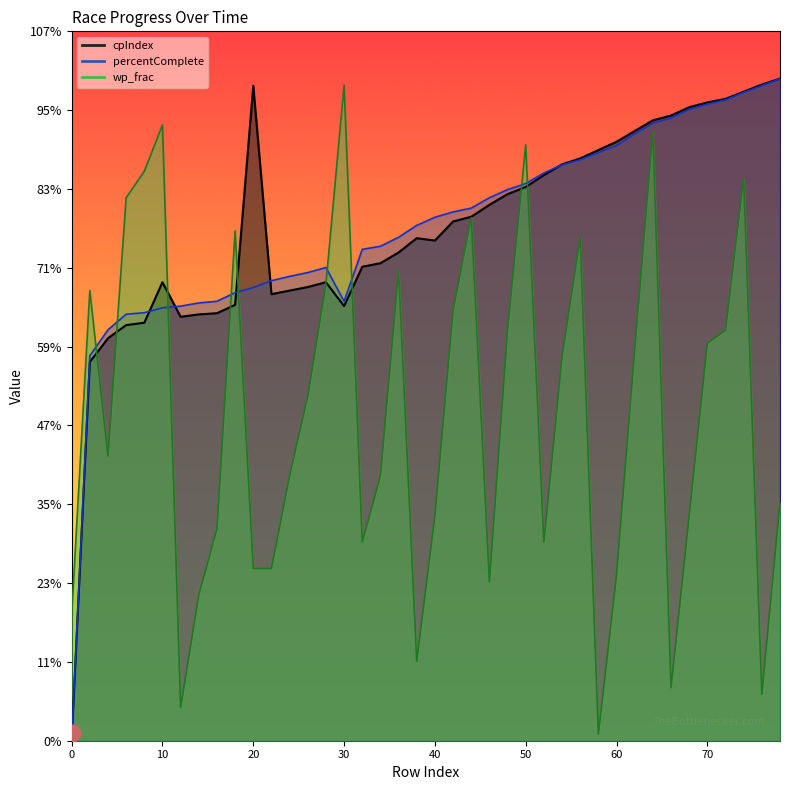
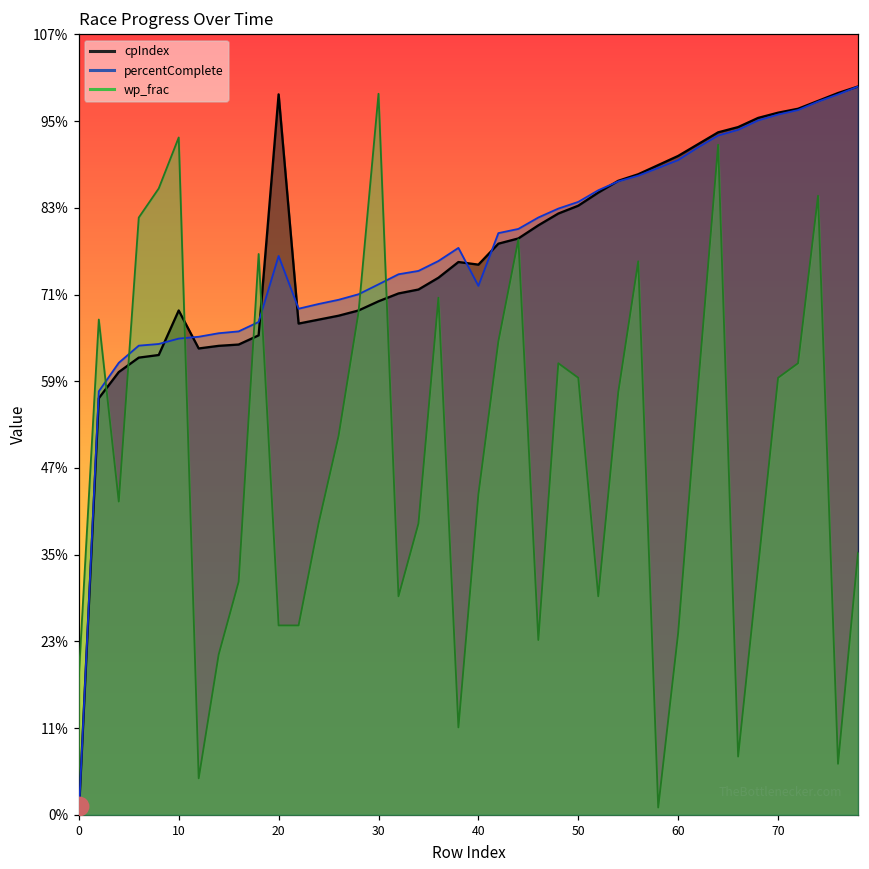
  {
    "cpIndex": {
      "10": "69%",
      "20": "99%",
-     "30": "66%",
+     "30": "70%",
      "40": "75%",
      "50": "84%",
      "60": "90%"
    },
    "percentComplete": {
      "10": "65%",
-     "20": "68%",
-     "30": "66%",
-     "40": "79%",
+     "20": "77%",
+     "30": "73%",
+     "40": "73%",
      "50": "84%",
      "60": "90%"
    },
    "wp_frac": {
      "0": "19%",
      "10": "93%",
      "20": "26%",
      "30": "99%",
-     "40": "34%",
-     "50": "90%",
+     "40": "44%",
+     "50": "60%",
      "60": "25%",
      "70": "60%"
    }
  }
